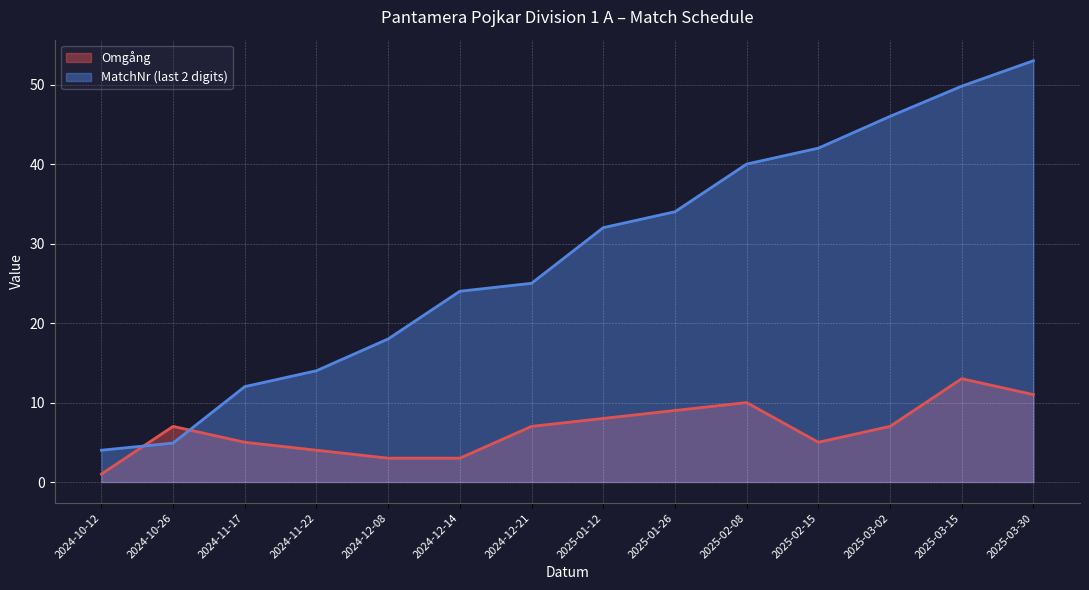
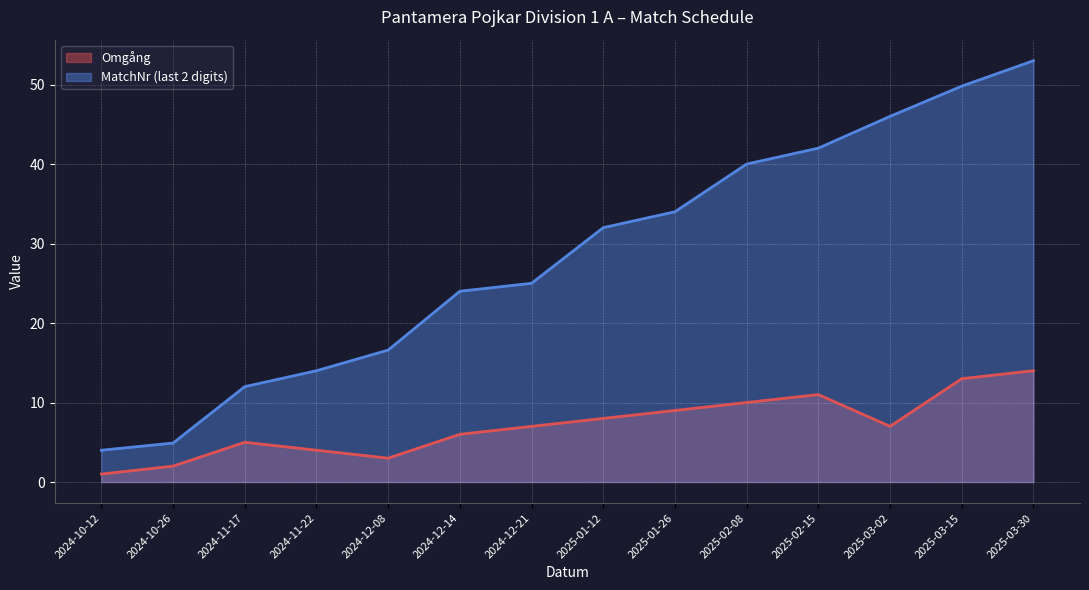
  {
    "Omgång": {
      "2024-10-12": 1,
-     "2024-10-26": 7,
+     "2024-10-26": 2,
      "2024-11-17": 5,
      "2024-11-22": 4,
      "2024-12-08": 3,
-     "2024-12-14": 3,
+     "2024-12-14": 6,
      "2024-12-21": 7,
      "2025-01-12": 8,
      "2025-01-26": 9,
      "2025-02-08": 10,
-     "2025-02-15": 5,
+     "2025-02-15": 11,
      "2025-03-02": 7,
      "2025-03-15": 13,
-     "2025-03-30": 11
+     "2025-03-30": 14
    },
    "MatchNr (last 2 digits)": {
      "2024-10-12": 4,
      "2024-10-26": 5,
      "2024-11-17": 12,
      "2024-11-22": 14,
-     "2024-12-08": 18,
+     "2024-12-08": 17,
      "2024-12-14": 24,
      "2024-12-21": 25,
      "2025-01-12": 32,
      "2025-01-26": 34,
      "2025-02-08": 40,
      "2025-02-15": 42,
      "2025-03-02": 46,
      "2025-03-15": 50,
      "2025-03-30": 53
    }
  }
